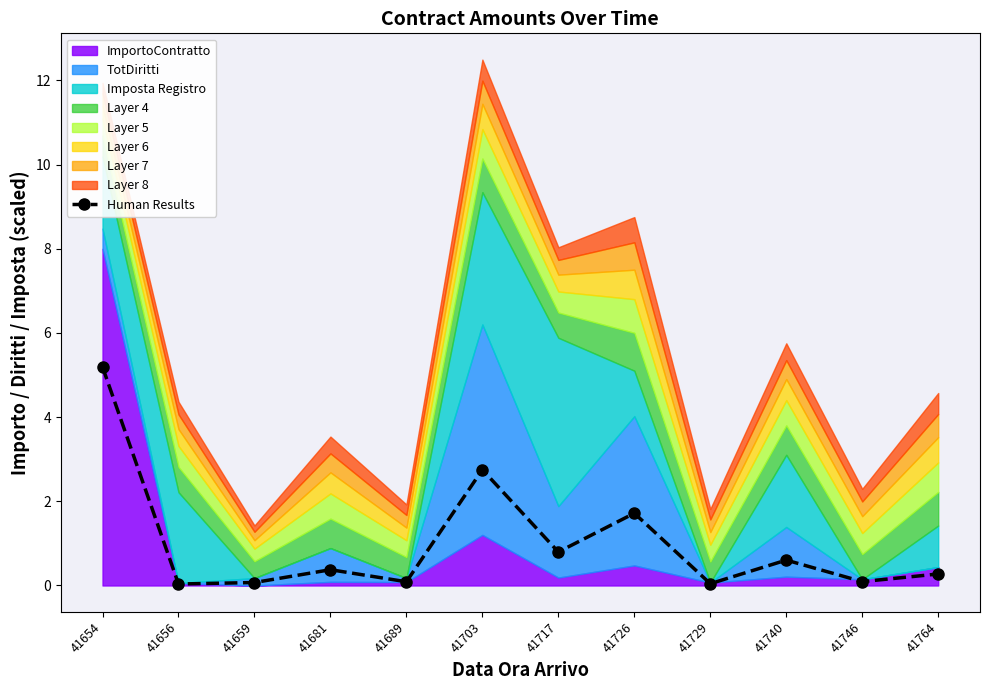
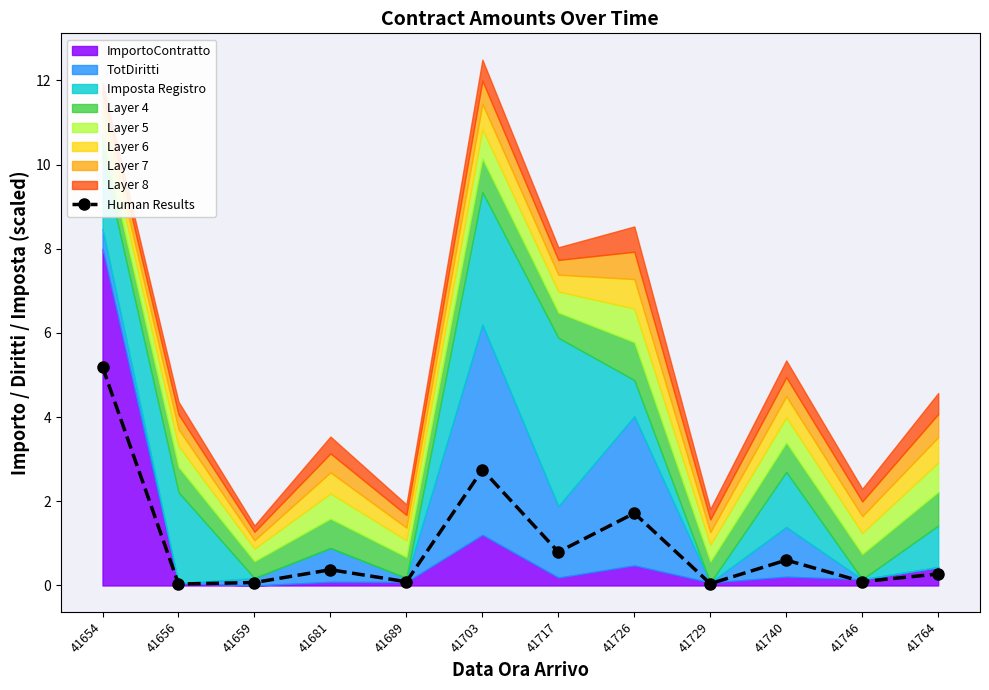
  {
    "Human Results": {
      "41654": 5.2,
      "41659": 0.1,
      "41681": 0.4,
      "41703": 2.8,
      "41717": 0.8,
      "41726": 1.7,
      "41740": 0.6,
      "41764": 0.3
    },
    "ImportoContratto": {
      "41654": 8.0,
      "41681": 0.1,
      "41703": 1.2,
      "41717": 0.2,
      "41726": 0.5,
      "41740": 0.2
    },
    "TotDiritti": {
      "41654": 0.5,
      "41703": 5.0,
      "41717": 1.7,
      "41726": 3.5,
      "41740": 1.2
    },
    "Imposta Registro": {
      "41656": 2.2,
      "41703": 3.1,
      "41717": 4.0,
-     "41726": 1.1,
-     "41740": 1.7,
+     "41726": 0.9,
+     "41740": 1.3,
      "41764": 1.0
    },
    "Layer 4": {
      "41656": 0.6,
      "41659": 0.4,
      "41681": 0.7,
      "41689": 0.5,
      "41703": 0.8,
      "41717": 0.6,
      "41726": 0.9,
      "41729": 0.5,
      "41740": 0.7,
      "41746": 0.6,
      "41764": 0.8
    },
    "Layer 5": {
      "41656": 0.5,
      "41659": 0.3,
      "41681": 0.6,
      "41689": 0.4,
      "41703": 0.7,
      "41717": 0.5,
      "41726": 0.8,
      "41729": 0.4,
      "41740": 0.6,
      "41746": 0.5,
      "41764": 0.7
    },
    "Layer 8": {
      "41656": 0.3,
      "41659": 0.1,
      "41681": 0.4,
      "41689": 0.3,
      "41703": 0.5,
      "41717": 0.3,
      "41726": 0.6,
      "41729": 0.3,
      "41740": 0.4,
      "41746": 0.3,
      "41764": 0.5
    }
  }
